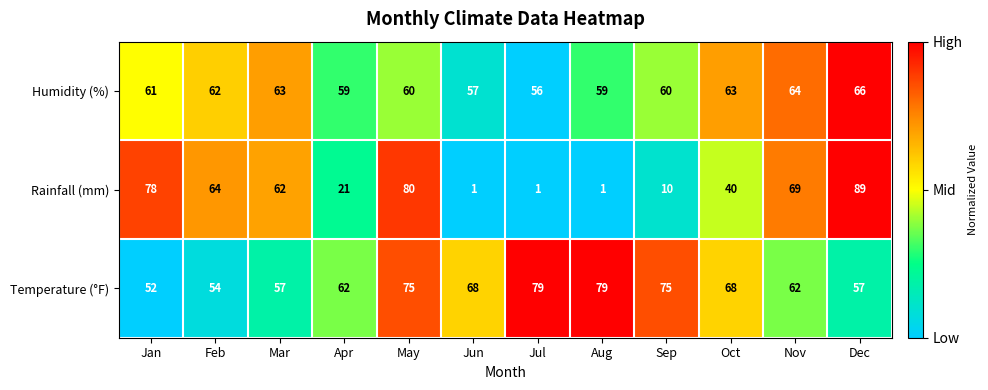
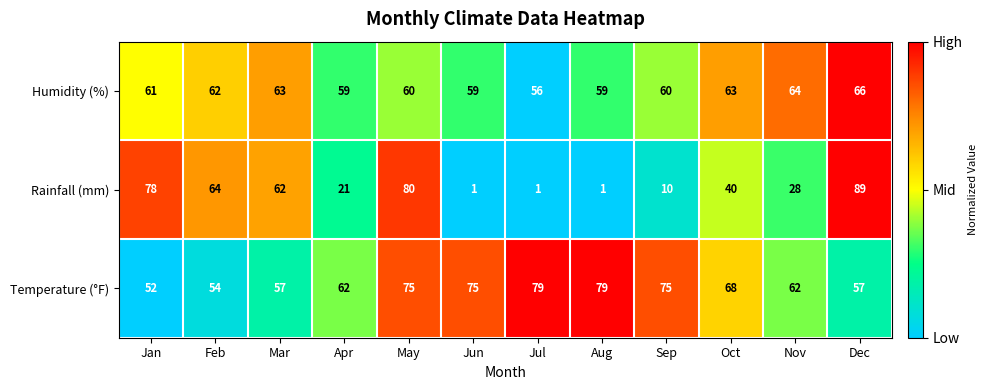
  {
    "Humidity (%)": {
      "Jan": 61,
      "Feb": 62,
      "Mar": 63,
      "Apr": 59,
      "May": 60,
-     "Jun": 57,
+     "Jun": 59,
      "Jul": 56,
      "Aug": 59,
      "Sep": 60,
      "Oct": 63,
      "Nov": 64,
      "Dec": 66
    },
    "Rainfall (mm)": {
      "Jan": 78,
      "Feb": 64,
      "Mar": 62,
      "Apr": 21,
      "May": 80,
      "Jun": 1,
      "Jul": 1,
      "Aug": 1,
      "Sep": 10,
      "Oct": 40,
-     "Nov": 69,
+     "Nov": 28,
      "Dec": 89
    },
    "Temperature (°F)": {
      "Jan": 52,
      "Feb": 54,
      "Mar": 57,
      "Apr": 62,
      "May": 75,
-     "Jun": 68,
+     "Jun": 75,
      "Jul": 79,
      "Aug": 79,
      "Sep": 75,
      "Oct": 68,
      "Nov": 62,
      "Dec": 57
    }
  }
